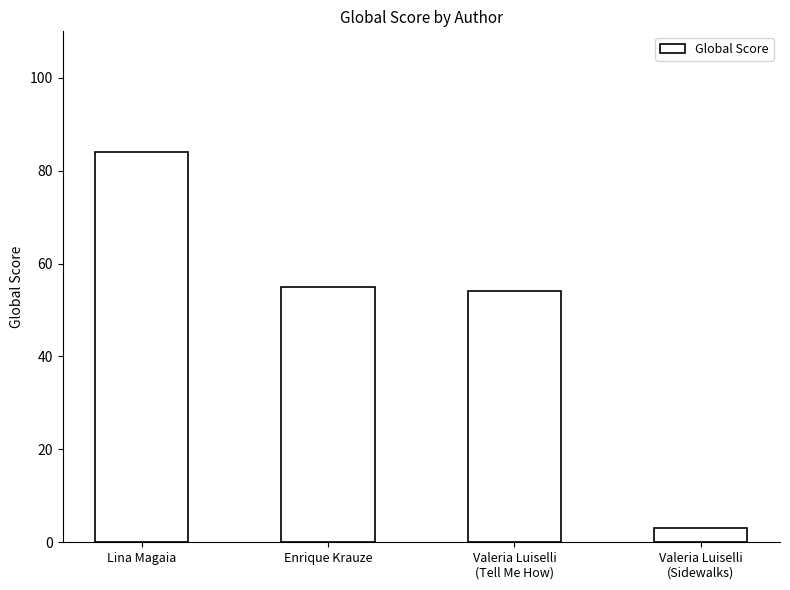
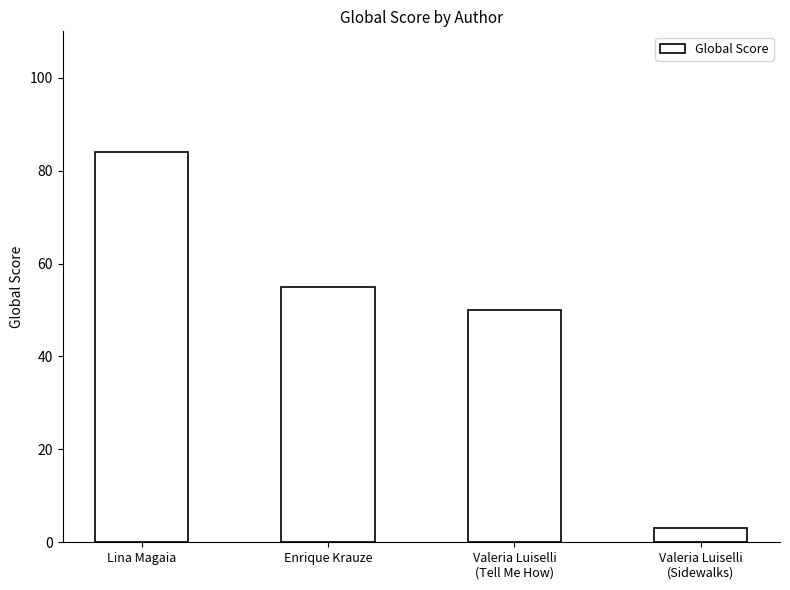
  {
    "Lina Magaia": 84,
    "Enrique Krauze": 55,
-   "Valeria Luiselli (Tell Me How)": 54,
+   "Valeria Luiselli (Tell Me How)": 50,
    "Valeria Luiselli (Sidewalks)": 3
  }
